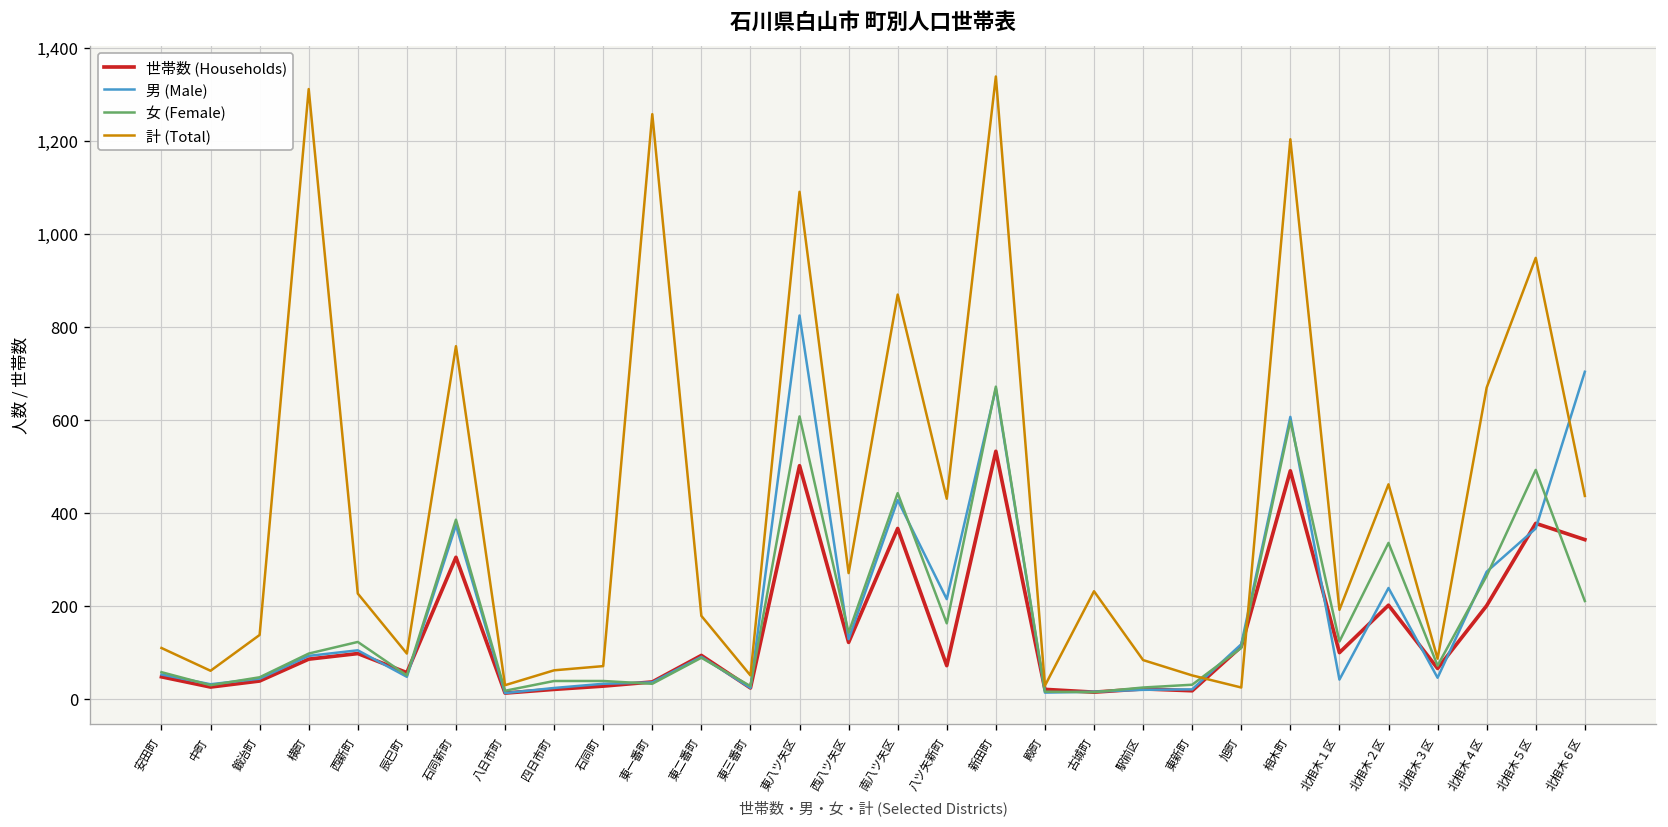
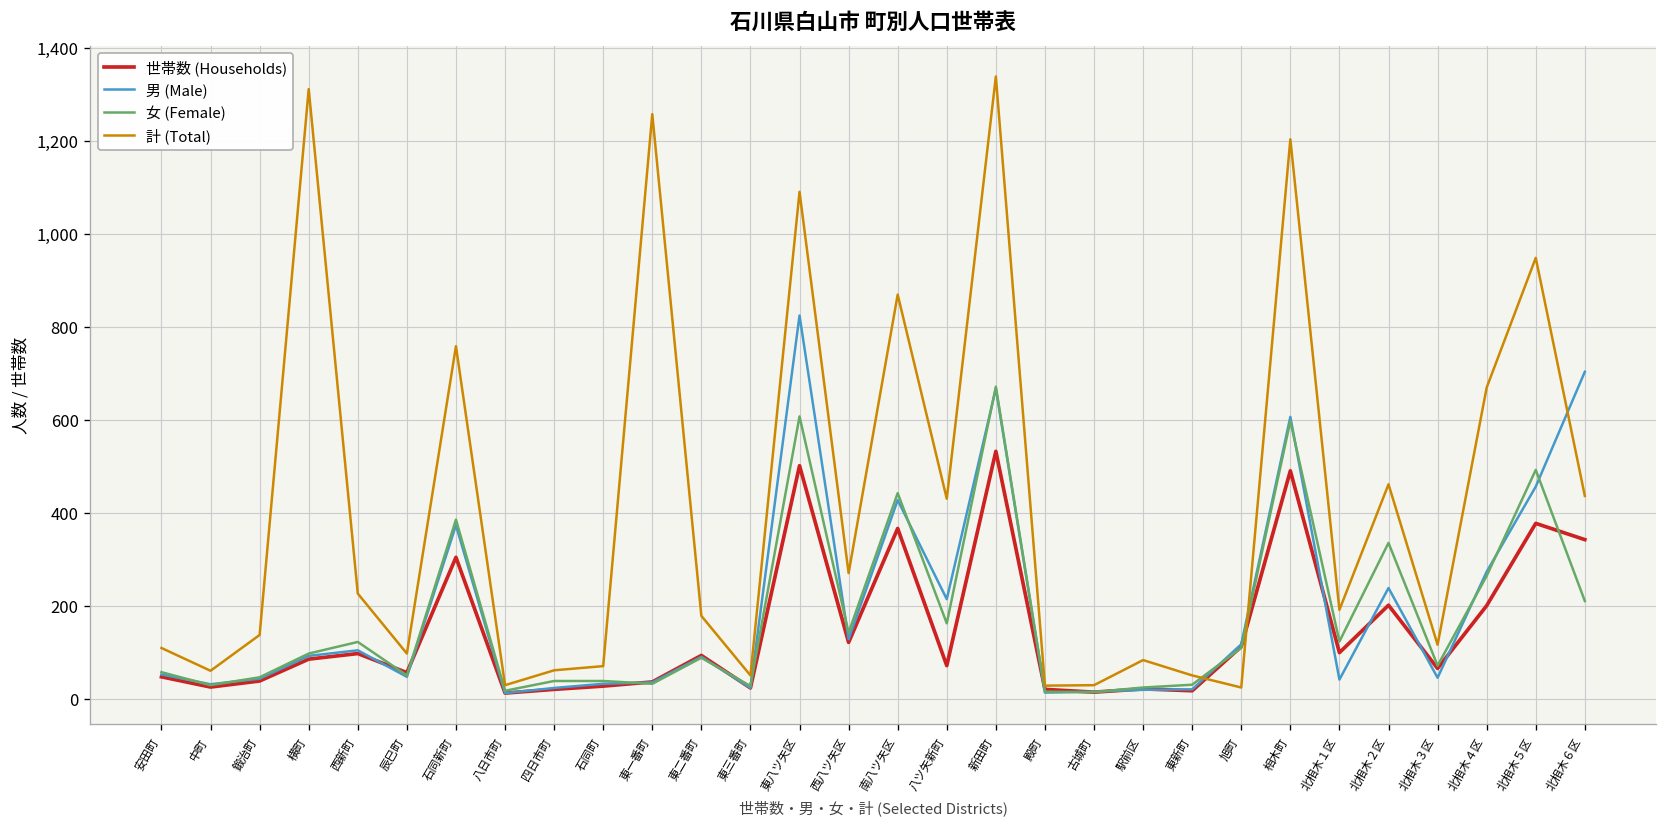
  {
    "世帯数 (Households)": {
      "横町": "90",
      "西新町": "100",
      "石同新町": "300",
      "東八ツ矢区": "500",
      "西八ツ矢区": "120",
      "南八ツ矢区": "370",
      "八ツ矢新町": "70",
      "新田町": "530",
      "相木町": "490",
      "北相木１区": "100",
      "北相木２区": "200",
      "北相木４区": "200",
      "北相木５区": "380",
      "北相木６区": "340"
    },
    "男 (Male)": {
      "西新町": "100",
      "石同新町": "370",
      "東八ツ矢区": "820",
      "西八ツ矢区": "130",
      "南八ツ矢区": "430",
      "八ツ矢新町": "210",
      "相木町": "610",
      "北相木１区": "40",
      "北相木２区": "240",
      "北相木３区": "50",
      "北相木４区": "270",
-     "北相木５区": "370",
+     "北相木５区": "460",
      "北相木６区": "700"
    },
    "女 (Female)": {
      "西新町": "120",
      "石同新町": "390",
      "四日市町": "40",
      "東八ツ矢区": "610",
      "西八ツ矢区": "140",
      "南八ツ矢区": "440",
      "八ツ矢新町": "160",
      "東新町": "30",
      "相木町": "600",
      "北相木１区": "120",
      "北相木２区": "340",
      "北相木４区": "260",
      "北相木５区": "490",
      "北相木６区": "210"
    },
    "計 (Total)": {
      "安田町": "110",
      "中町": "60",
      "鍛治町": "140",
      "横町": "1,310",
      "西新町": "230",
      "辰巳町": "100",
      "石同新町": "760",
      "八日市町": "30",
      "四日市町": "60",
      "石同町": "70",
      "東一番町": "1,260",
      "東二番町": "180",
      "東三番町": "50",
      "東八ツ矢区": "1,090",
      "西八ツ矢区": "270",
      "南八ツ矢区": "870",
      "八ツ矢新町": "430",
      "新田町": "1,340",
      "殿町": "30",
-     "古城町": "230",
+     "古城町": "30",
      "駅前区": "80",
      "東新町": "50",
      "旭町": "20",
      "相木町": "1,200",
      "北相木１区": "190",
      "北相木２区": "460",
-     "北相木３区": "90",
+     "北相木３区": "120",
      "北相木４区": "670",
      "北相木５区": "950",
      "北相木６区": "440"
    }
  }
